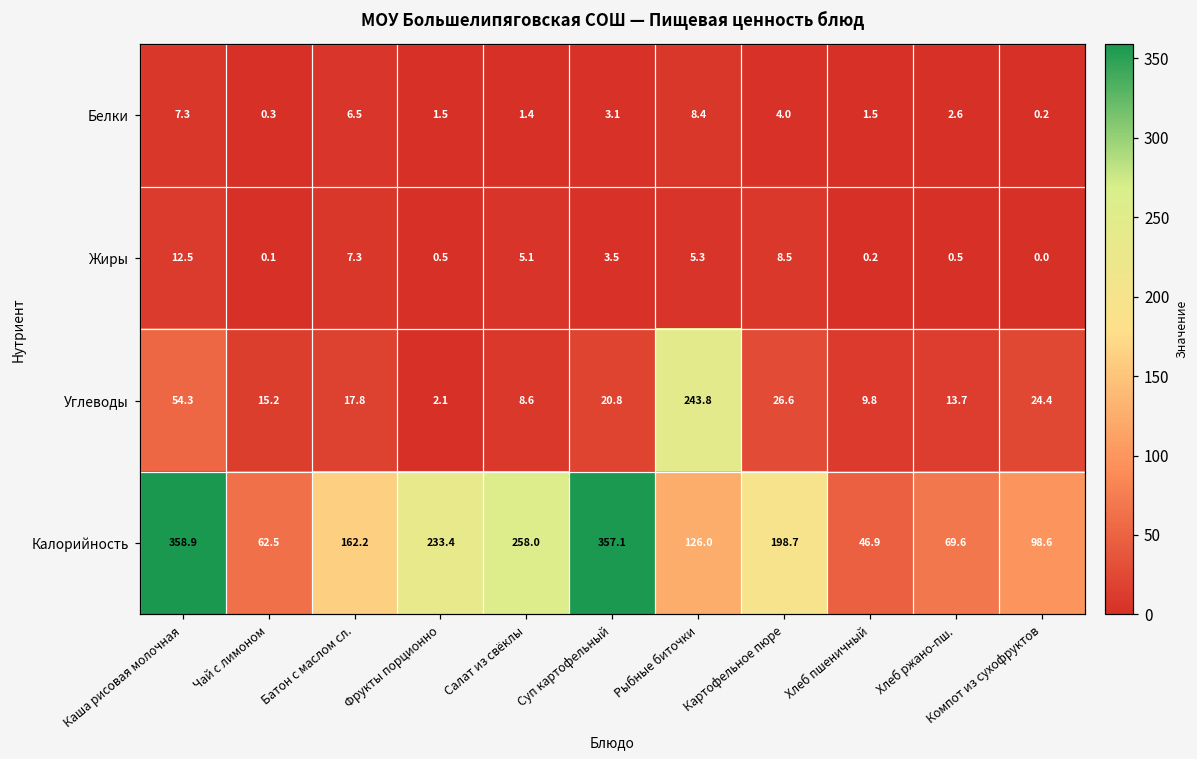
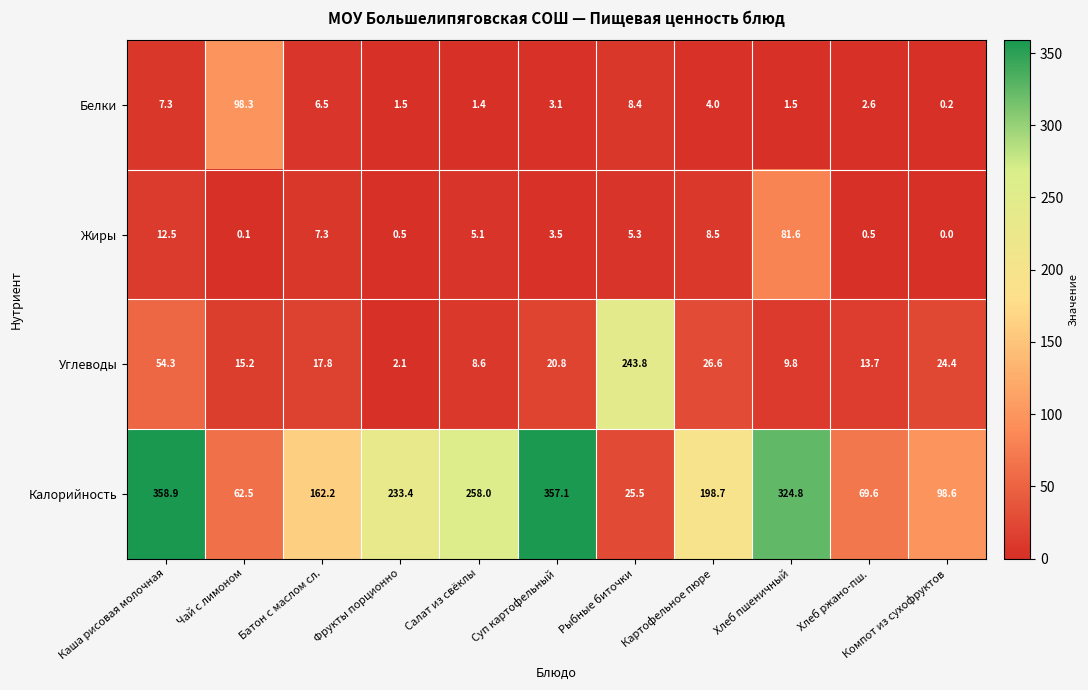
  {
    "Белки": {
      "Каша рисовая молочная": 7.3,
-     "Чай с лимоном": 0.3,
+     "Чай с лимоном": 98.3,
      "Батон с маслом сл.": 6.5,
      "Фрукты порционно": 1.5,
      "Салат из свёклы": 1.4,
      "Суп картофельный": 3.1,
      "Рыбные биточки": 8.4,
      "Картофельное пюре": 4.0,
      "Хлеб пшеничный": 1.5,
      "Хлеб ржано-пш.": 2.6,
      "Компот из сухофруктов": 0.2
    },
    "Жиры": {
      "Каша рисовая молочная": 12.5,
      "Чай с лимоном": 0.1,
      "Батон с маслом сл.": 7.3,
      "Фрукты порционно": 0.5,
      "Салат из свёклы": 5.1,
      "Суп картофельный": 3.5,
      "Рыбные биточки": 5.3,
      "Картофельное пюре": 8.5,
-     "Хлеб пшеничный": 0.2,
+     "Хлеб пшеничный": 81.6,
      "Хлеб ржано-пш.": 0.5,
      "Компот из сухофруктов": 0.0
    },
    "Углеводы": {
      "Каша рисовая молочная": 54.3,
      "Чай с лимоном": 15.2,
      "Батон с маслом сл.": 17.8,
      "Фрукты порционно": 2.1,
      "Салат из свёклы": 8.6,
      "Суп картофельный": 20.8,
      "Рыбные биточки": 243.8,
      "Картофельное пюре": 26.6,
      "Хлеб пшеничный": 9.8,
      "Хлеб ржано-пш.": 13.7,
      "Компот из сухофруктов": 24.4
    },
    "Калорийность": {
      "Каша рисовая молочная": 358.9,
      "Чай с лимоном": 62.5,
      "Батон с маслом сл.": 162.2,
      "Фрукты порционно": 233.4,
      "Салат из свёклы": 258.0,
      "Суп картофельный": 357.1,
-     "Рыбные биточки": 126.0,
+     "Рыбные биточки": 25.5,
      "Картофельное пюре": 198.7,
-     "Хлеб пшеничный": 46.9,
+     "Хлеб пшеничный": 324.8,
      "Хлеб ржано-пш.": 69.6,
      "Компот из сухофруктов": 98.6
    }
  }
